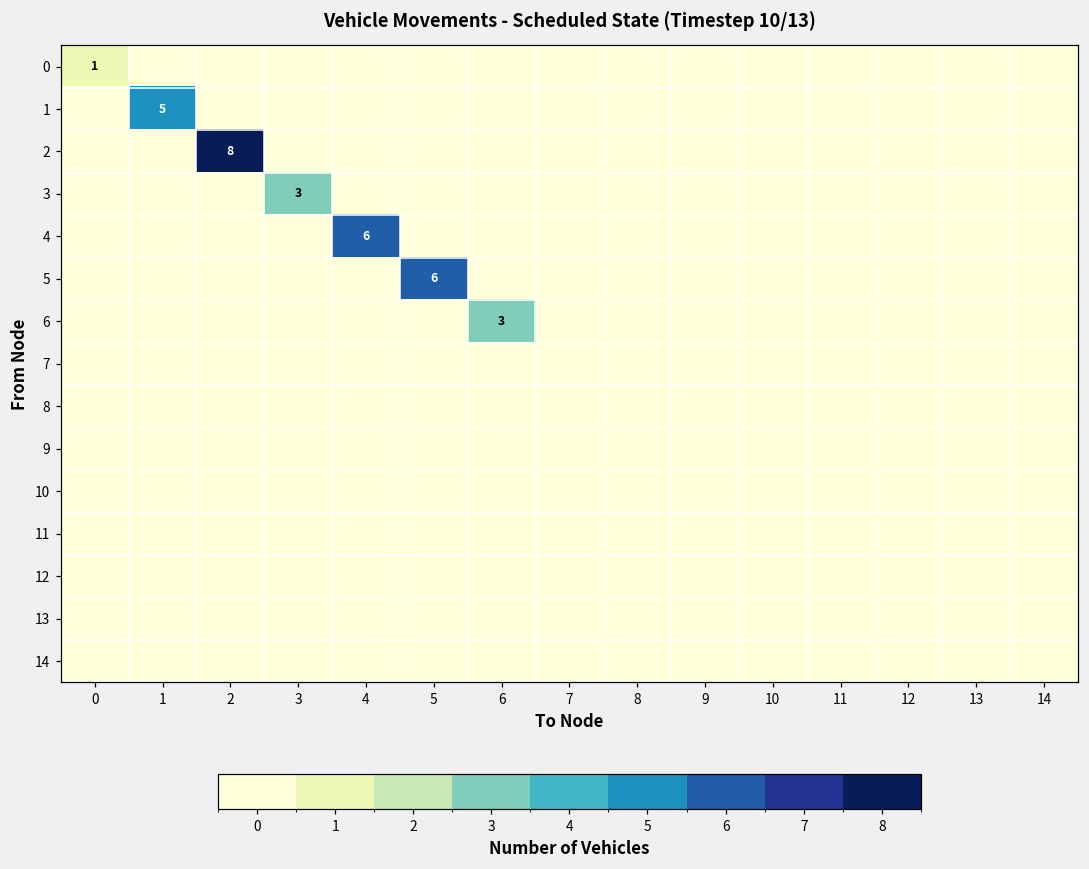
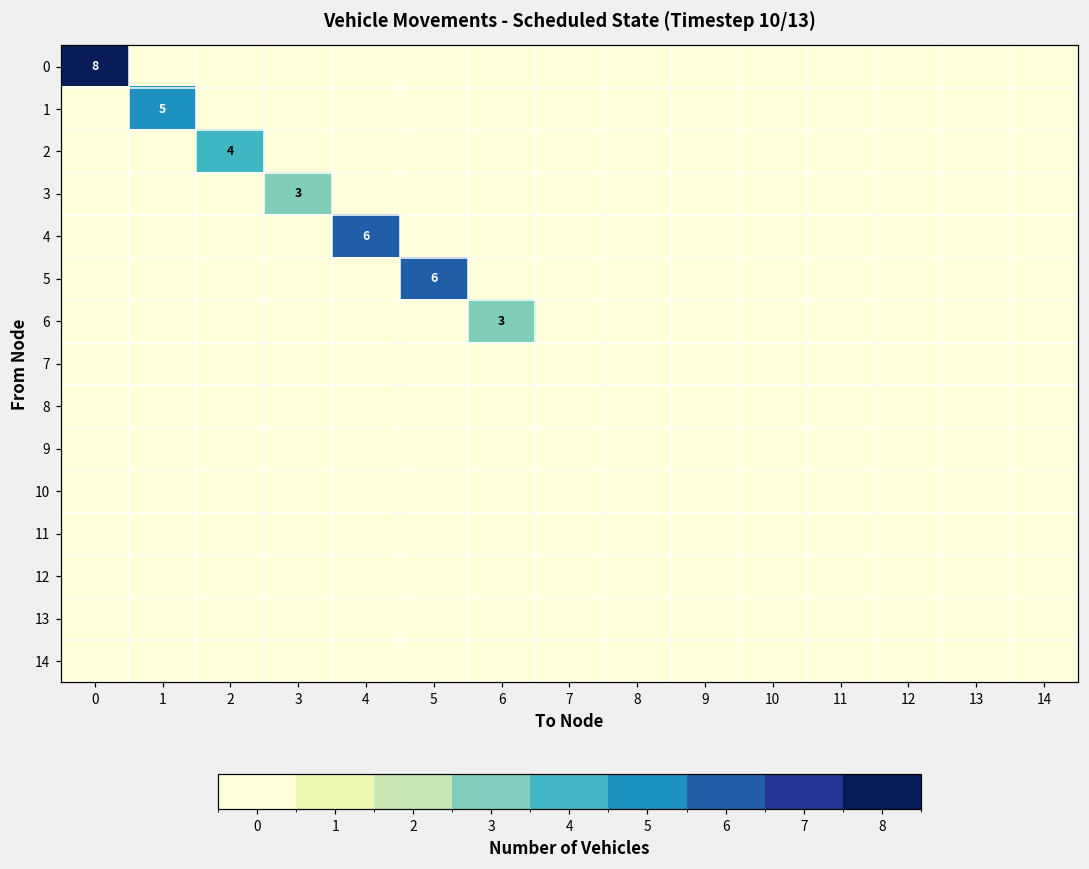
  {
    "0": {
-     "0": 1
+     "0": 8
    },
    "1": {
      "1": 5
    },
    "2": {
-     "2": 8
+     "2": 4
    },
    "3": {
      "3": 3
    },
    "4": {
      "4": 6
    },
    "5": {
      "5": 6
    },
    "6": {
      "6": 3
    }
  }
